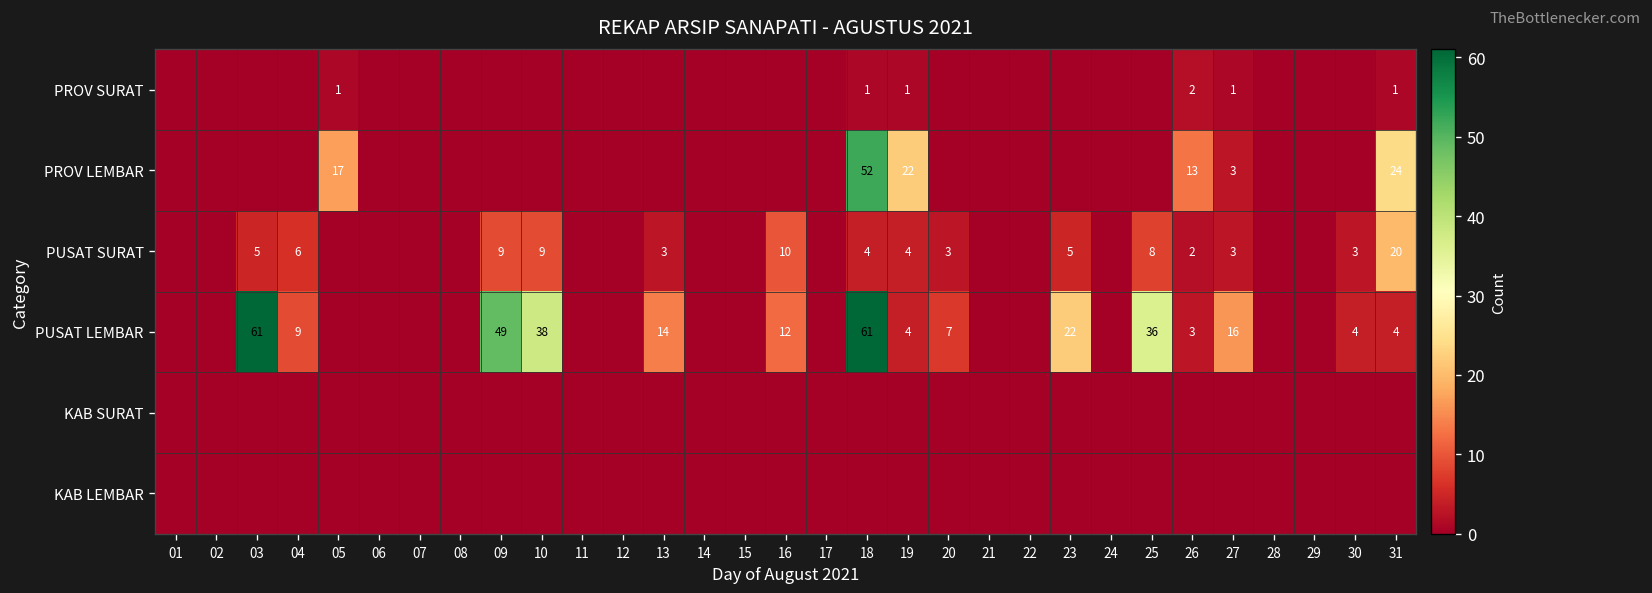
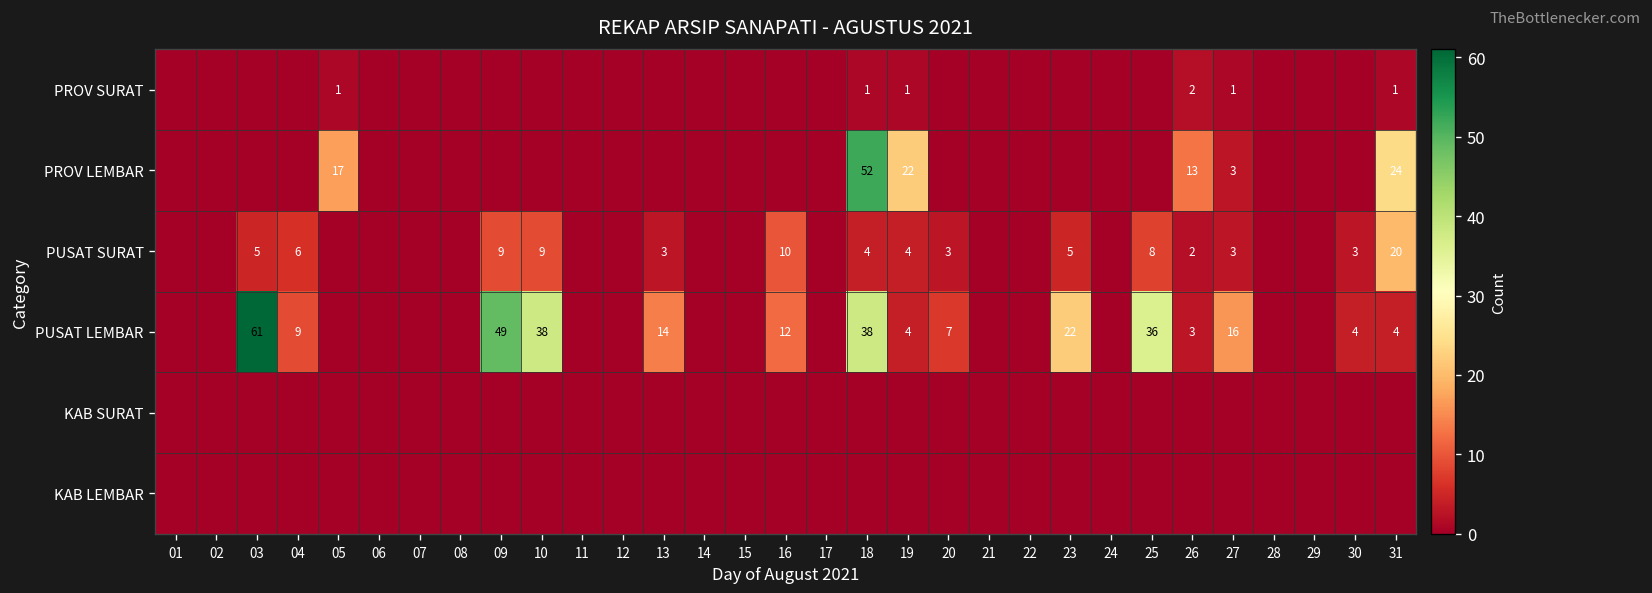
  {
    "PROV SURAT": {
      "05": 1,
      "18": 1,
      "19": 1,
      "26": 2,
      "27": 1,
      "31": 1
    },
    "PROV LEMBAR": {
      "05": 17,
      "18": 52,
      "19": 22,
      "26": 13,
      "27": 3,
      "31": 24
    },
    "PUSAT SURAT": {
      "03": 5,
      "04": 6,
      "09": 9,
      "10": 9,
      "13": 3,
      "16": 10,
      "18": 4,
      "19": 4,
      "20": 3,
      "23": 5,
      "25": 8,
      "26": 2,
      "27": 3,
      "30": 3,
      "31": 20
    },
    "PUSAT LEMBAR": {
      "03": 61,
      "04": 9,
      "09": 49,
      "10": 38,
      "13": 14,
      "16": 12,
-     "18": 61,
+     "18": 38,
      "19": 4,
      "20": 7,
      "23": 22,
      "25": 36,
      "26": 3,
      "27": 16,
      "30": 4,
      "31": 4
    }
  }
